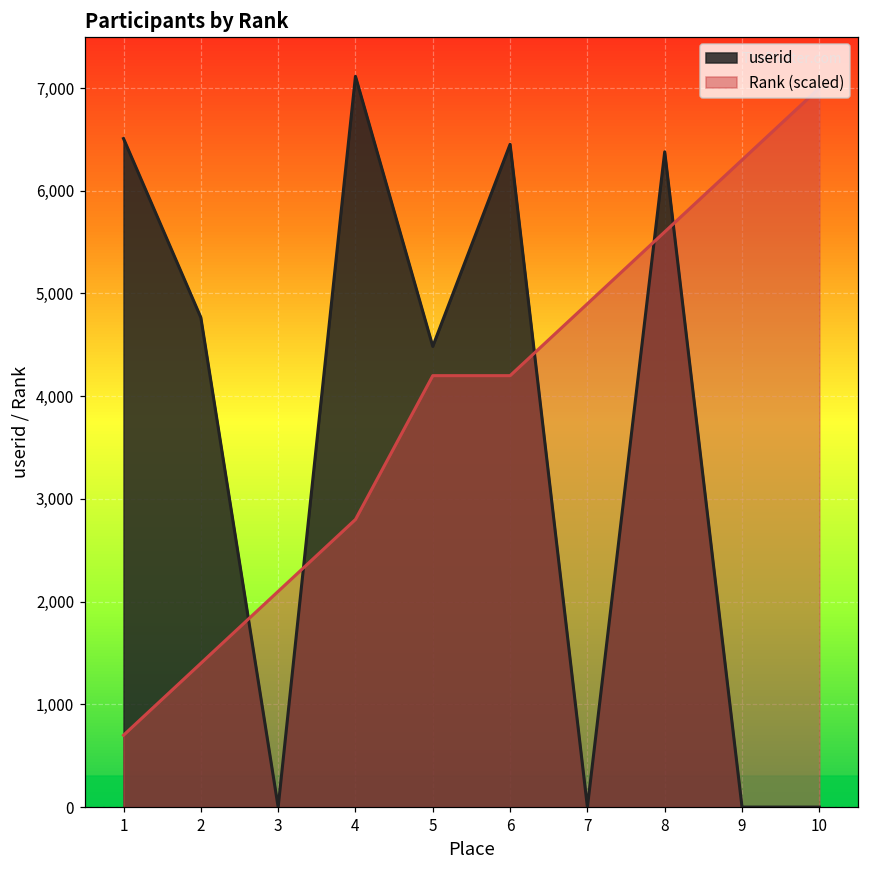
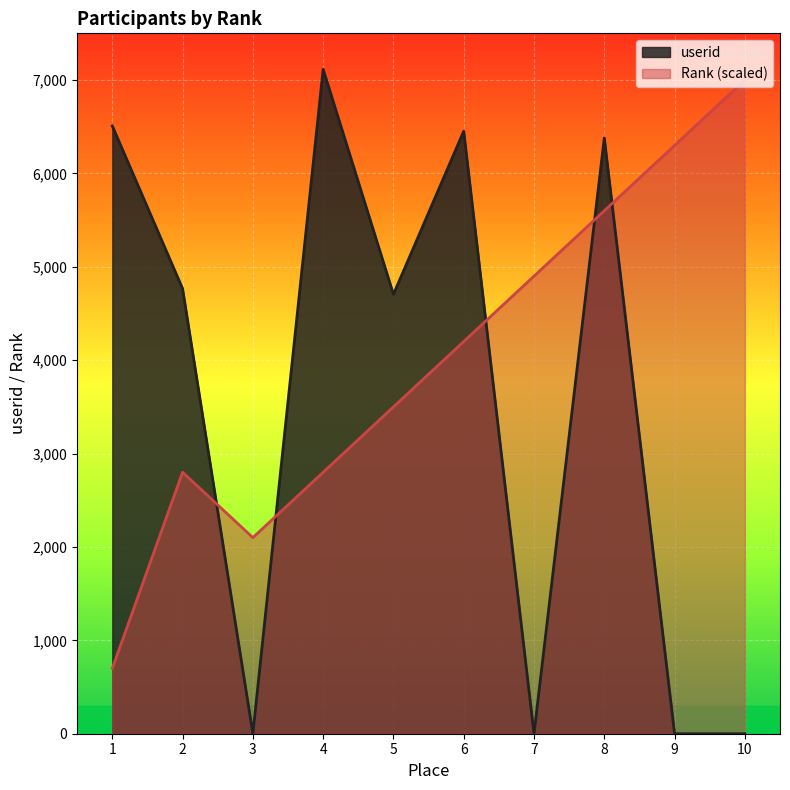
  {
    "userid": {
      "1": "6,500",
      "2": "4,800",
      "4": "7,100",
-     "5": "4,500",
+     "5": "4,700",
      "6": "6,500",
      "8": "6,400"
    },
    "Rank (scaled)": {
      "1": "700",
-     "2": "1,400",
+     "2": "2,800",
      "3": "2,100",
      "4": "2,800",
-     "5": "4,200",
+     "5": "3,500",
      "6": "4,200",
      "7": "4,900",
      "8": "5,600",
      "9": "6,300"
    }
  }
